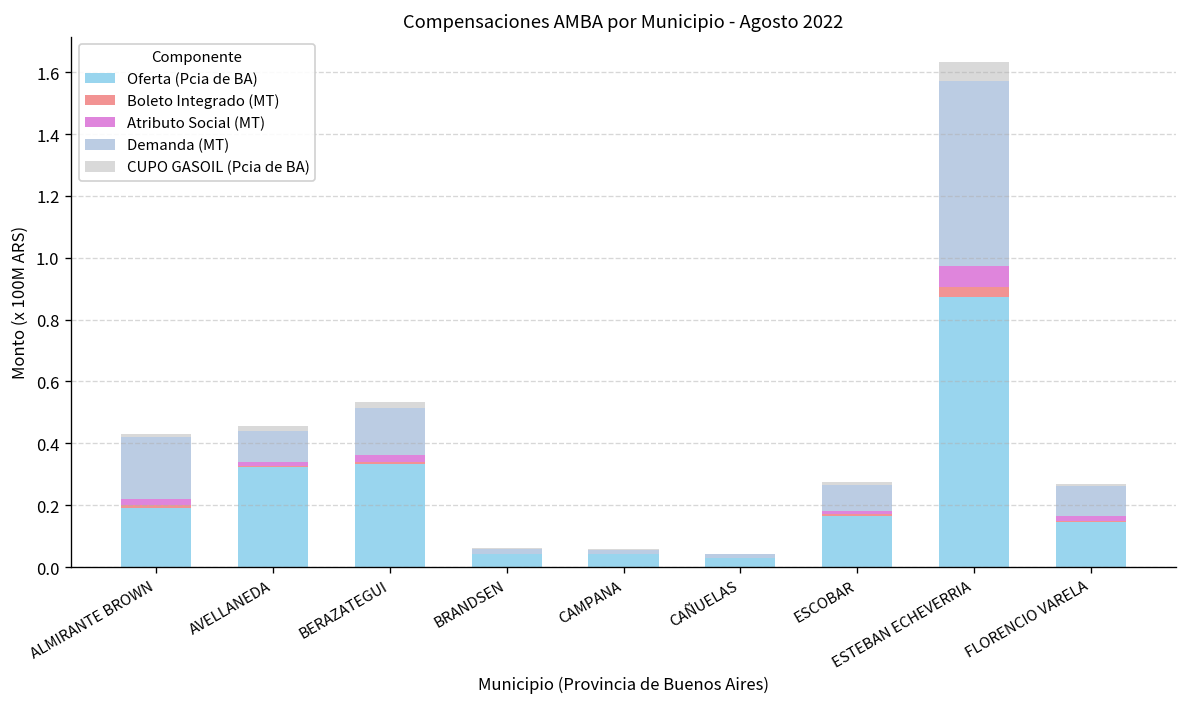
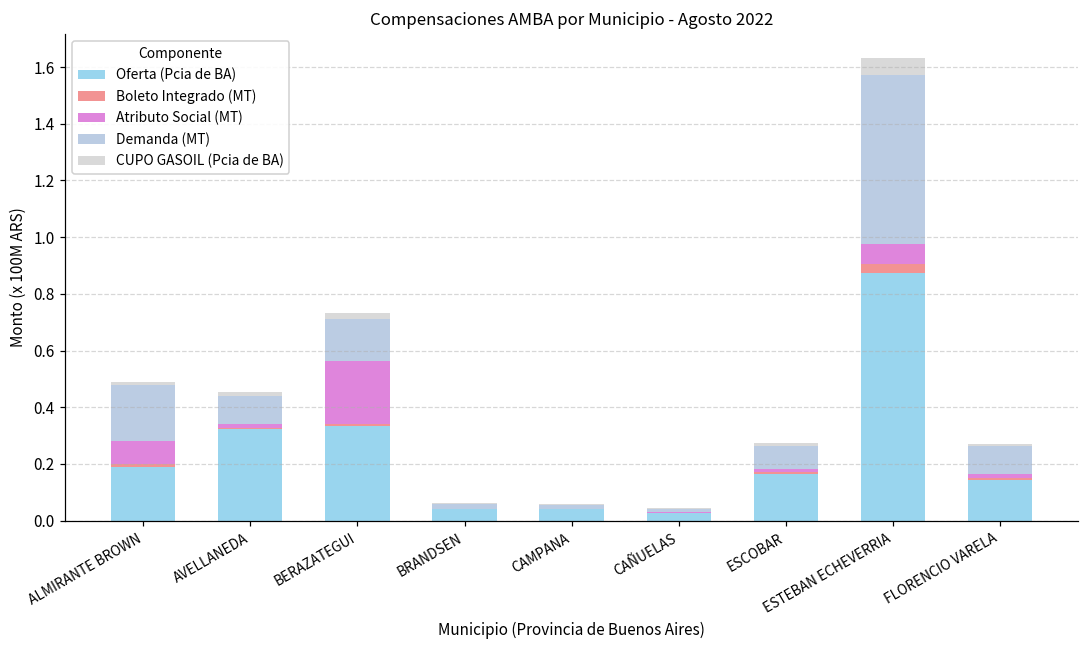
  {
    "Boleto Integrado (MT)": {
      "ALMIRANTE BROWN": 0.01,
      "ESTEBAN ECHEVERRIA": 0.03
    },
    "Atributo Social (MT)": {
-     "ALMIRANTE BROWN": 0.02,
+     "ALMIRANTE BROWN": 0.08,
      "AVELLANEDA": 0.01,
-     "BERAZATEGUI": 0.02,
+     "BERAZATEGUI": 0.22,
      "ESCOBAR": 0.01,
      "ESTEBAN ECHEVERRIA": 0.07,
      "FLORENCIO VARELA": 0.01
    }
  }
